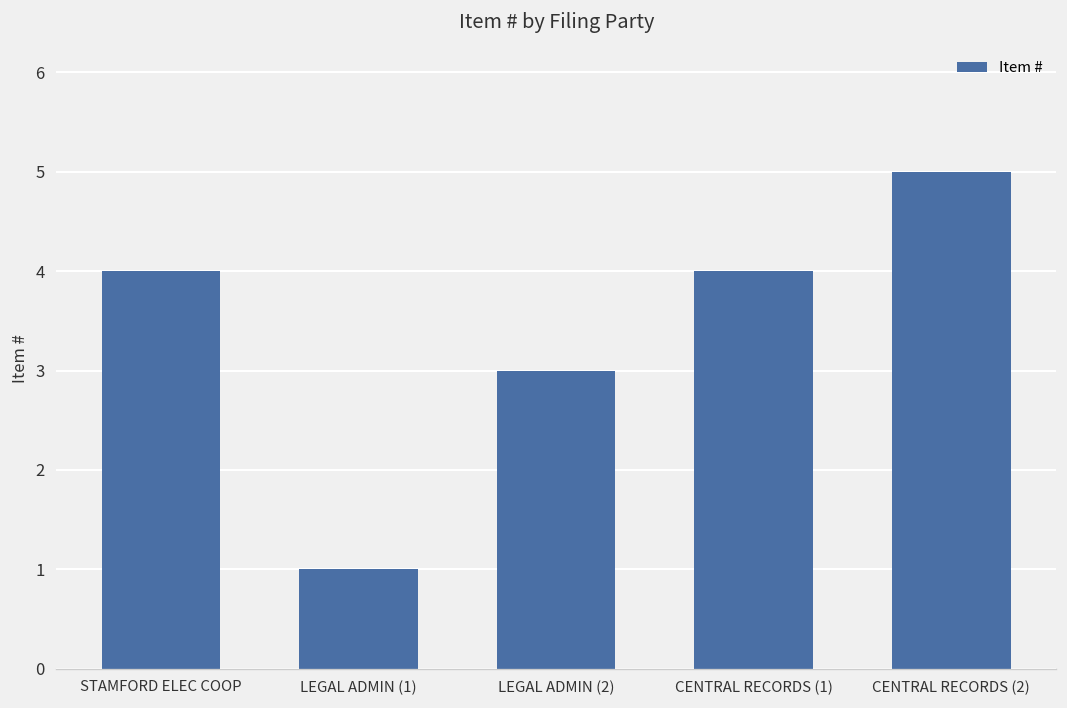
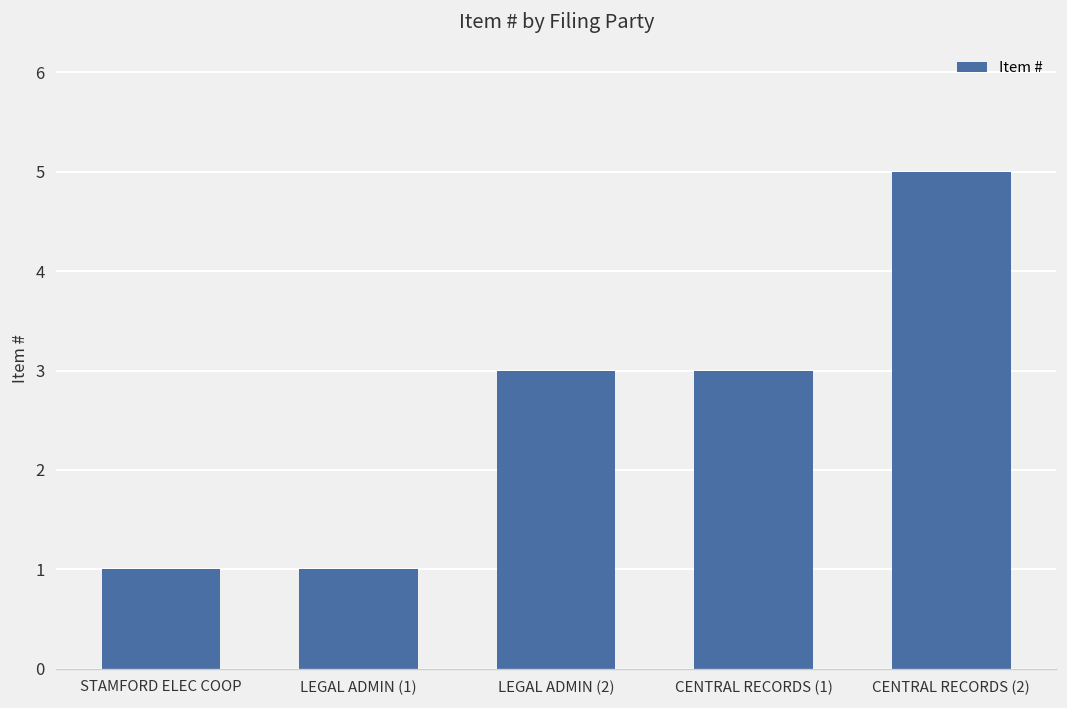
  {
-   "STAMFORD ELEC COOP": 4,
+   "STAMFORD ELEC COOP": 1,
    "LEGAL ADMIN (1)": 1,
    "LEGAL ADMIN (2)": 3,
-   "CENTRAL RECORDS (1)": 4,
+   "CENTRAL RECORDS (1)": 3,
    "CENTRAL RECORDS (2)": 5
  }
